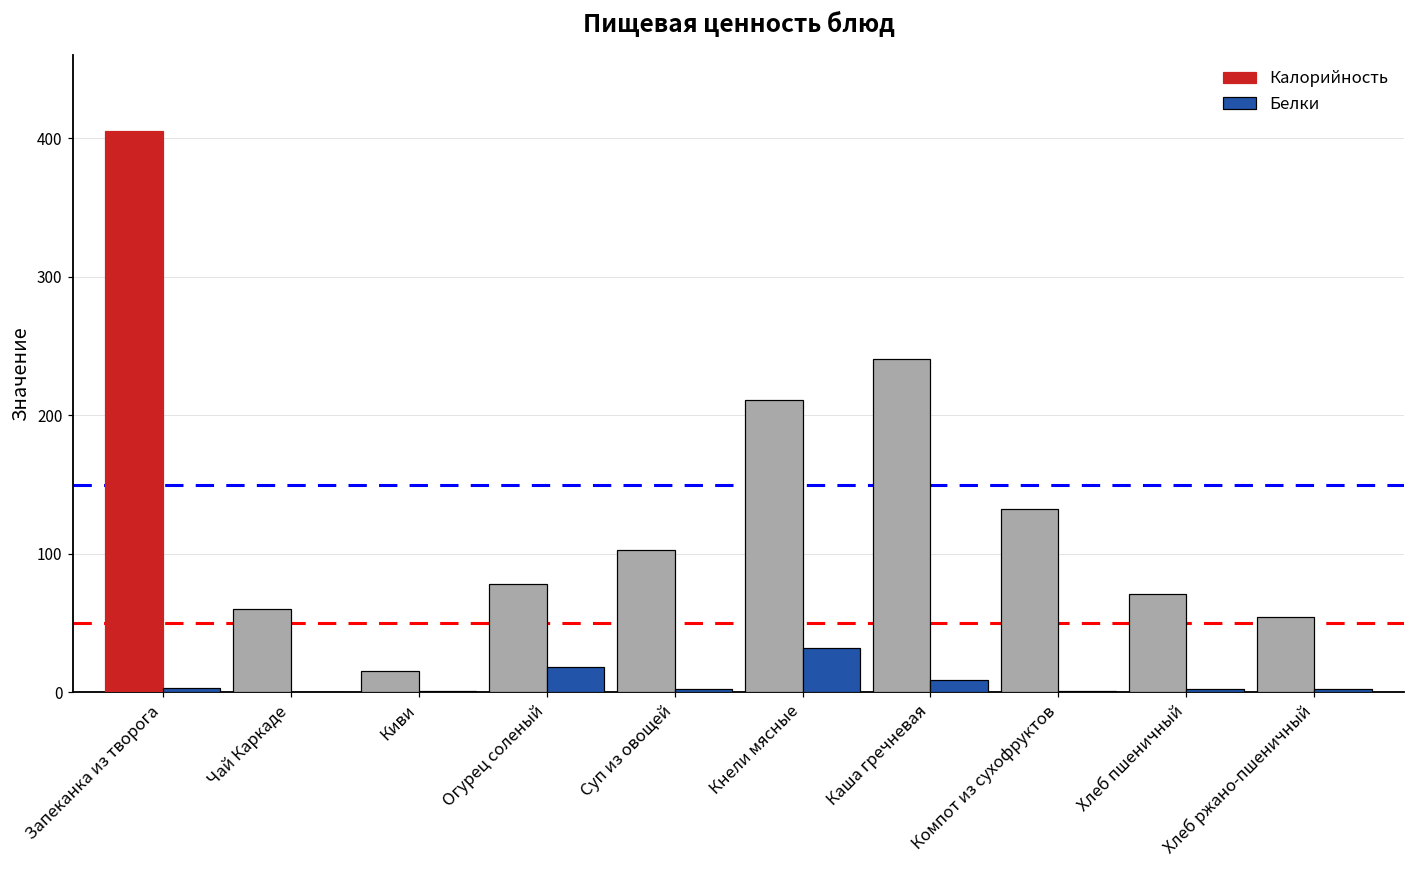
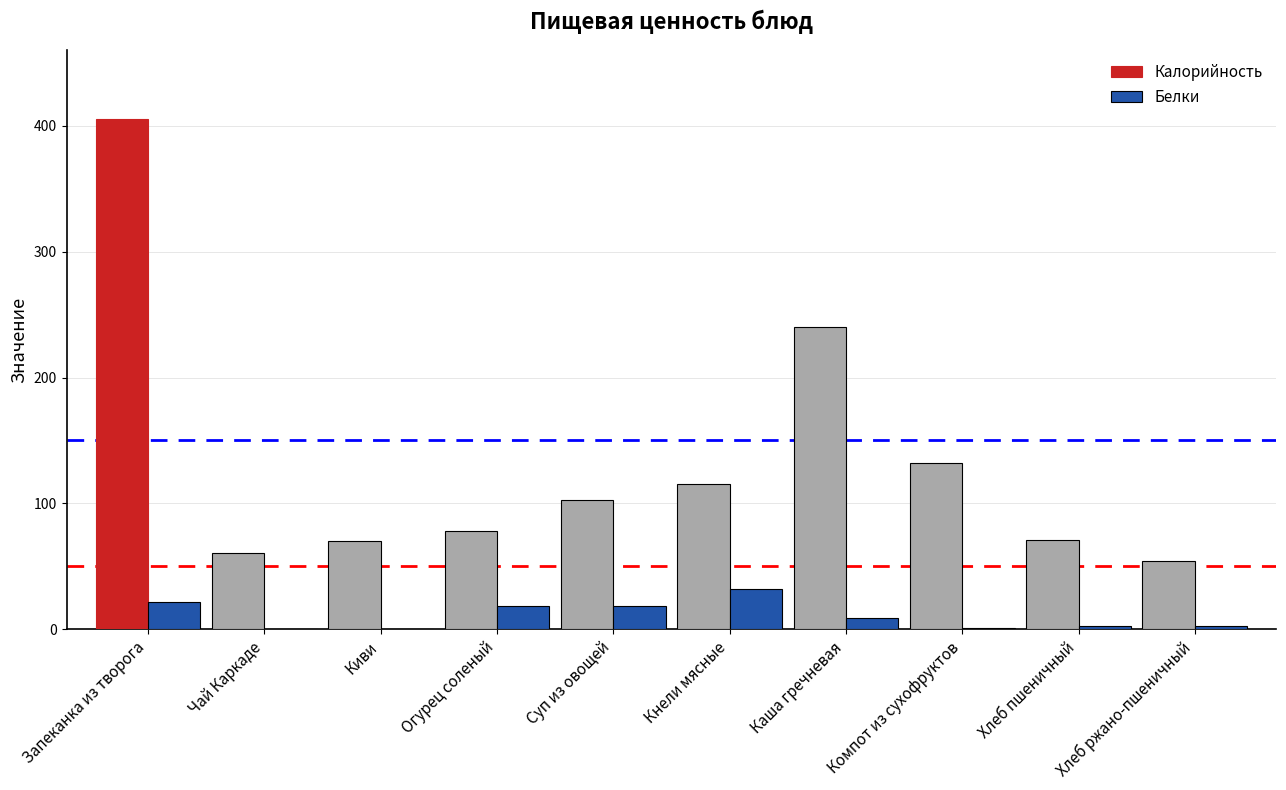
  {
    "Калорийность": {
      "Запеканка из творога": 405,
      "Чай Каркаде": 60,
-     "Киви": 15,
+     "Киви": 71,
      "Огурец соленый": 78,
      "Суп из овощей": 103,
-     "Кнели мясные": 211,
+     "Кнели мясные": 116,
      "Каша гречневая": 241,
      "Компот из сухофруктов": 132,
      "Хлеб пшеничный": 71,
      "Хлеб ржано-пшеничный": 54
    },
    "Белки": {
-     "Запеканка из творога": 3,
+     "Запеканка из творога": 22,
      "Чай Каркаде": 0,
      "Огурец соленый": 18,
-     "Суп из овощей": 3,
+     "Суп из овощей": 19,
      "Кнели мясные": 32,
      "Каша гречневая": 9,
      "Хлеб пшеничный": 2,
      "Хлеб ржано-пшеничный": 3
    }
  }
